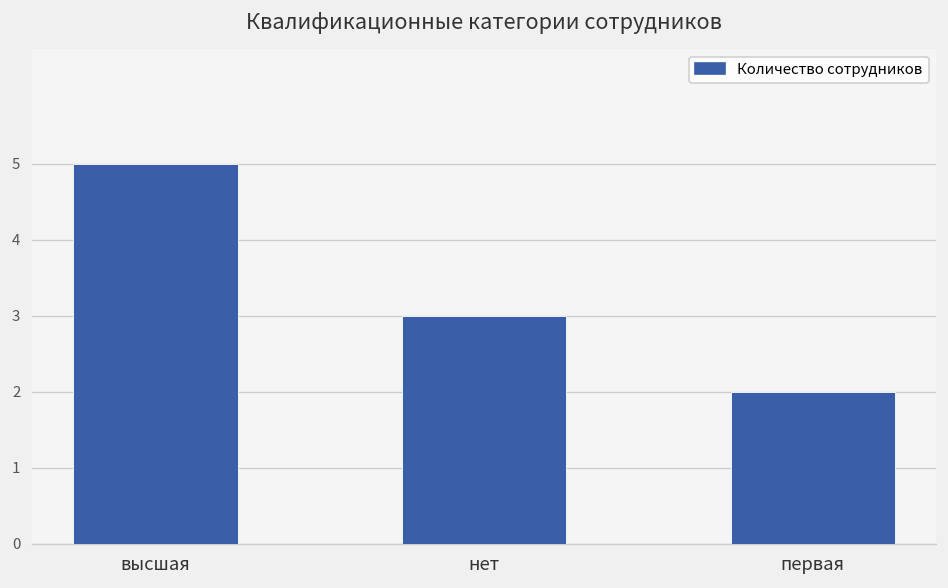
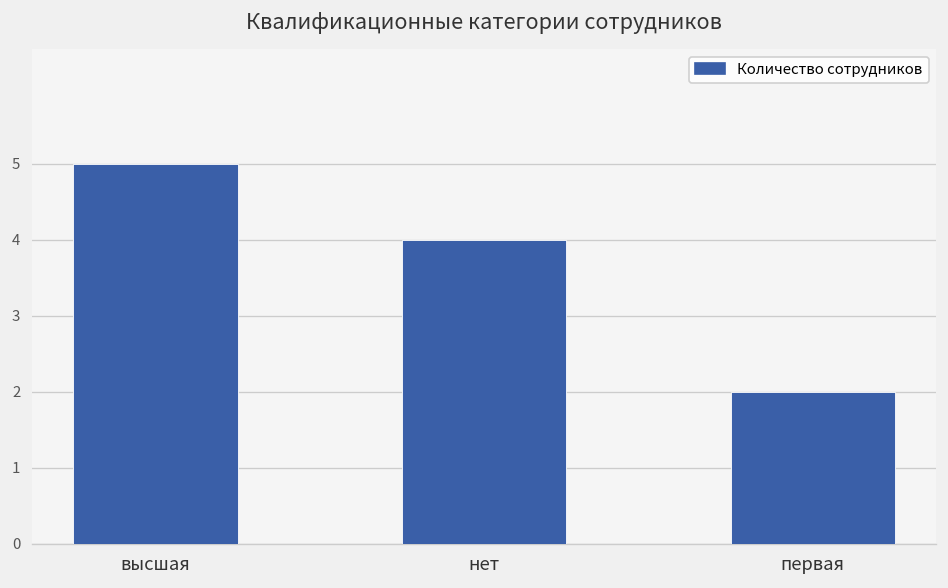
  {
    "высшая": 5,
-   "нет": 3,
+   "нет": 4,
    "первая": 2
  }
